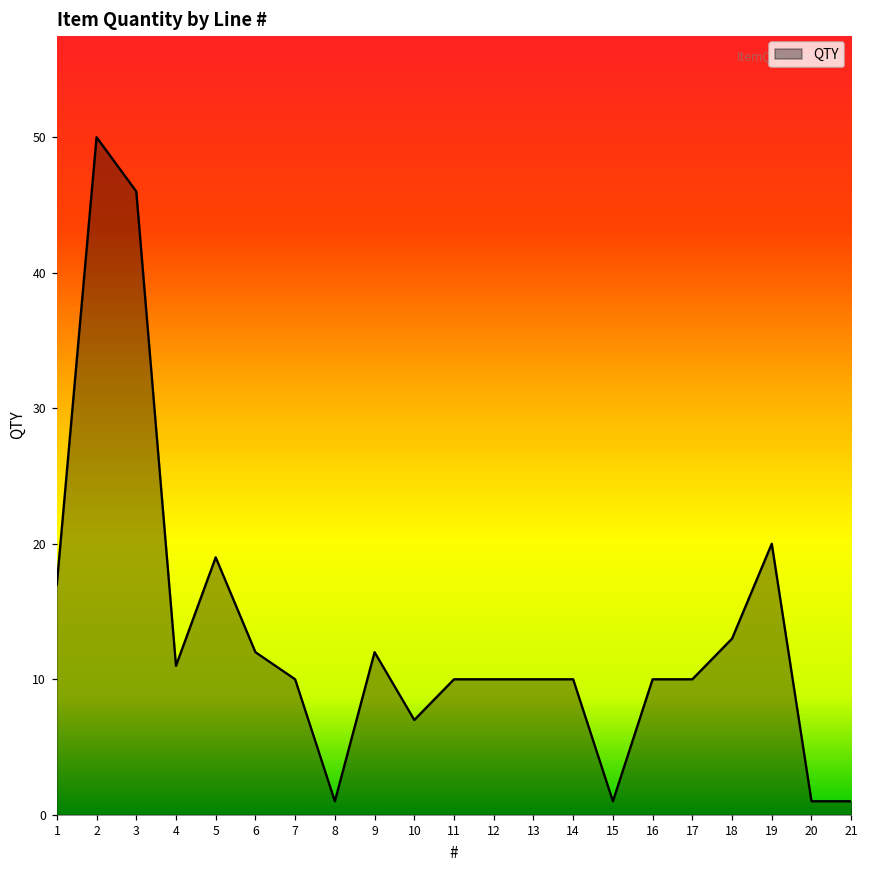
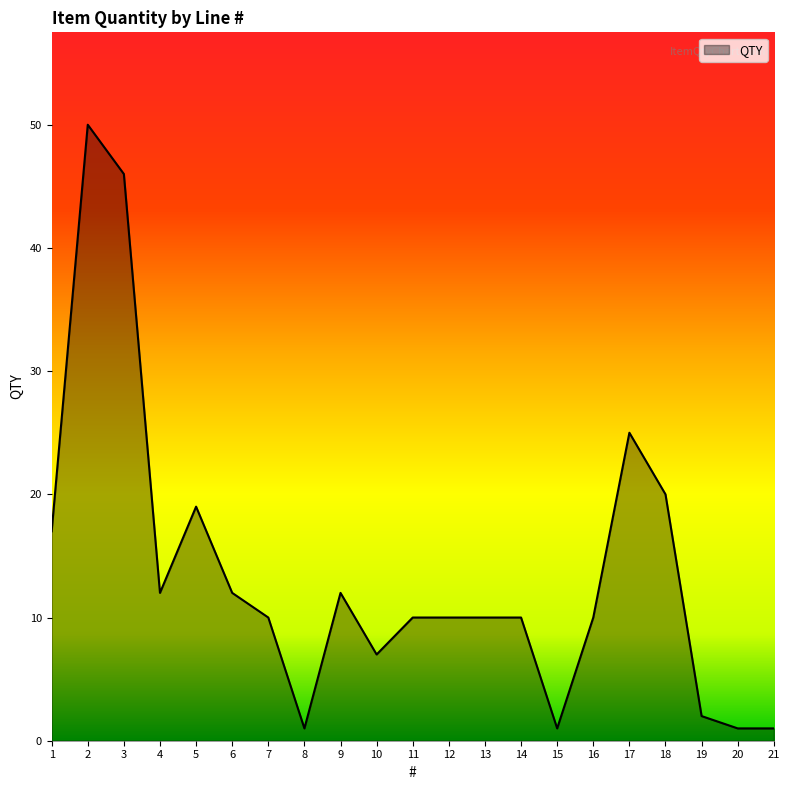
  {
    "1": 17,
    "2": 50,
    "3": 46,
-   "4": 11,
+   "4": 12,
    "5": 19,
    "6": 12,
    "7": 10,
    "8": 1,
    "9": 12,
    "10": 7,
    "11": 10,
    "12": 10,
    "13": 10,
    "14": 10,
    "15": 1,
    "16": 10,
-   "17": 10,
-   "18": 13,
-   "19": 20,
+   "17": 25,
+   "18": 20,
+   "19": 2,
    "20": 1,
    "21": 1
  }
